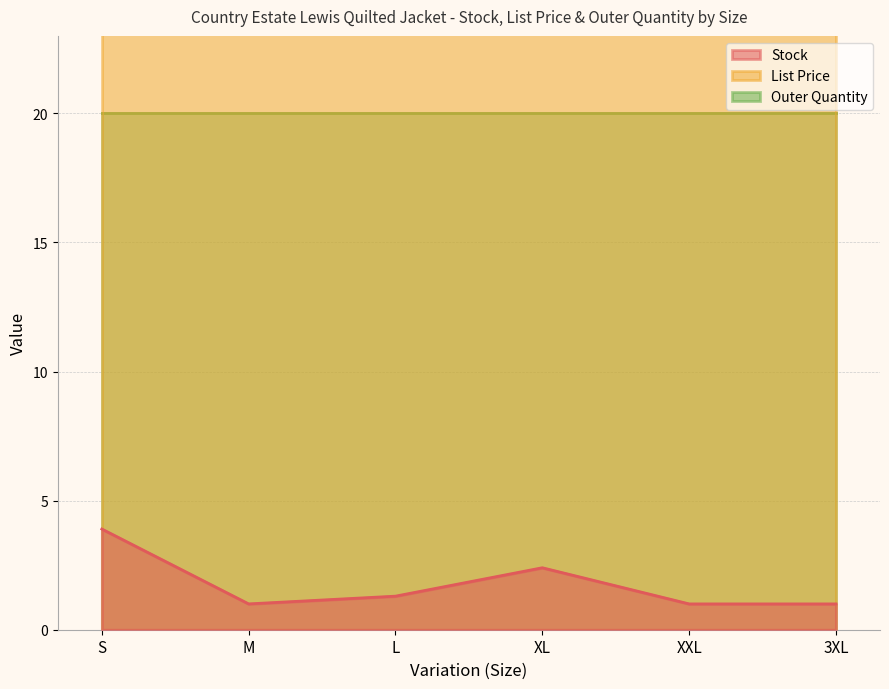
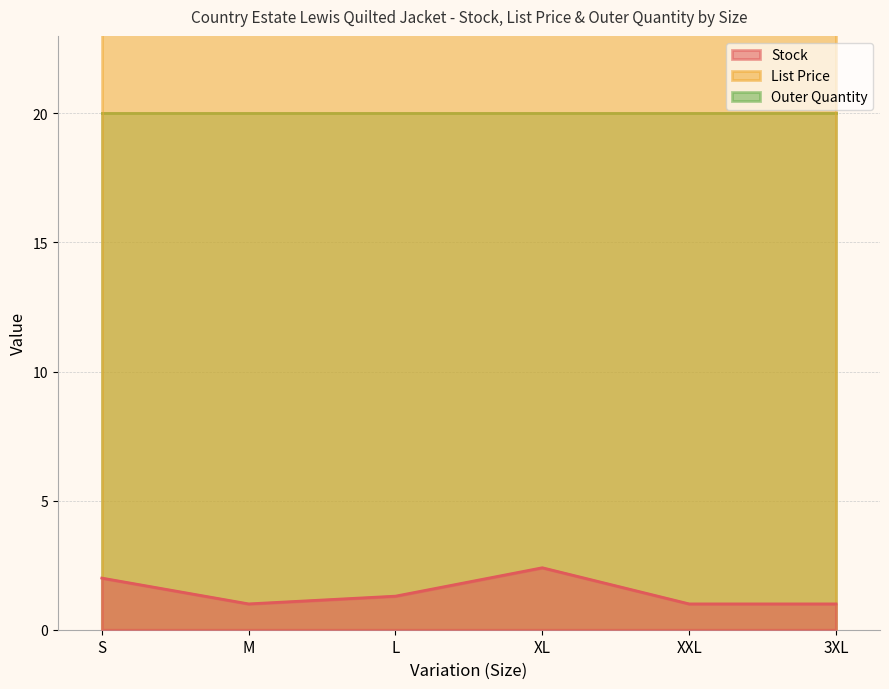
  {
    "Stock": {
-     "S": 3.9,
+     "S": 2.0,
      "M": 1.0,
      "L": 1.3,
      "XL": 2.4,
      "XXL": 1.0,
      "3XL": 1.0
    },
    "Outer Quantity": {
      "S": 20.0,
      "M": 20.0,
      "L": 20.0,
      "XL": 20.0,
      "XXL": 20.0,
      "3XL": 20.0
    }
  }
